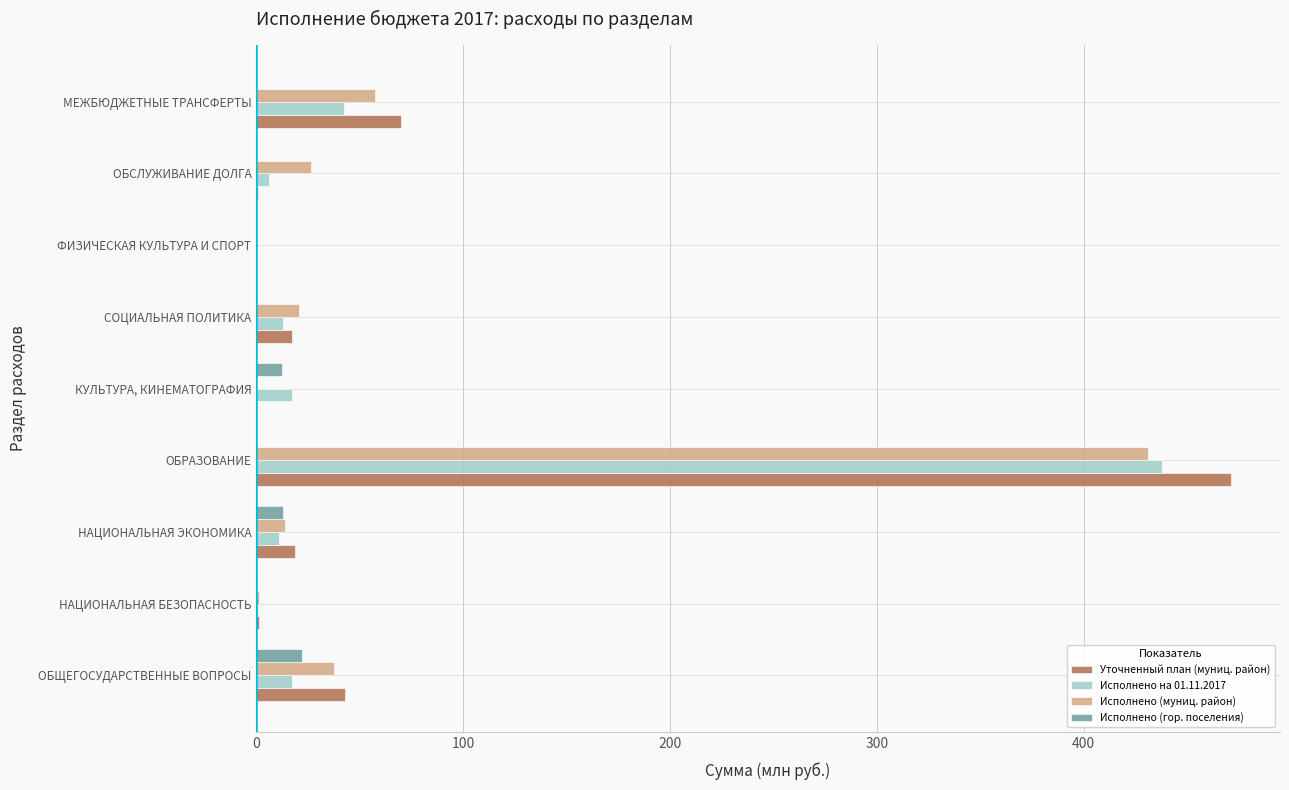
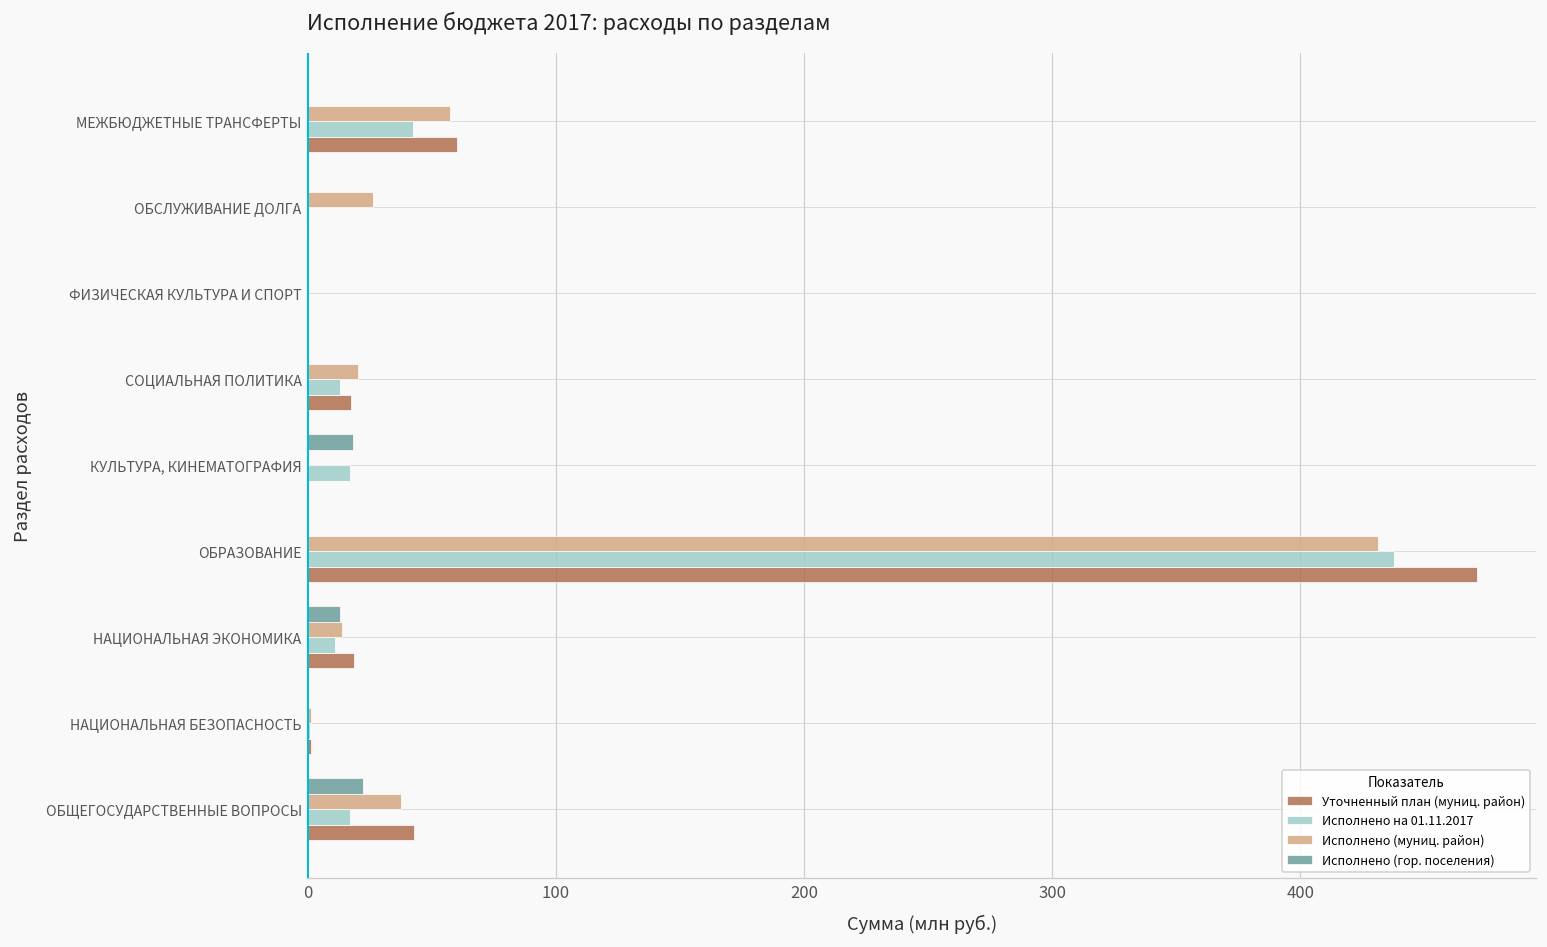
  {
    "Уточненный план (муниц. район)": {
-     "МЕЖБЮДЖЕТНЫЕ ТРАНСФЕРТЫ": 70,
+     "МЕЖБЮДЖЕТНЫЕ ТРАНСФЕРТЫ": 60,
      "СОЦИАЛЬНАЯ ПОЛИТИКА": 17,
      "КУЛЬТУРА, КИНЕМАТОГРАФИЯ": 0,
      "ОБРАЗОВАНИЕ": 471,
      "НАЦИОНАЛЬНАЯ ЭКОНОМИКА": 19,
      "НАЦИОНАЛЬНАЯ БЕЗОПАСНОСТЬ": 1,
      "ОБЩЕГОСУДАРСТВЕННЫЕ ВОПРОСЫ": 43
    },
    "Исполнено на 01.11.2017": {
      "МЕЖБЮДЖЕТНЫЕ ТРАНСФЕРТЫ": 42,
-     "ОБСЛУЖИВАНИЕ ДОЛГА": 6,
+     "ОБСЛУЖИВАНИЕ ДОЛГА": 1,
      "СОЦИАЛЬНАЯ ПОЛИТИКА": 13,
      "КУЛЬТУРА, КИНЕМАТОГРАФИЯ": 17,
      "ОБРАЗОВАНИЕ": 438,
      "НАЦИОНАЛЬНАЯ ЭКОНОМИКА": 11,
      "ОБЩЕГОСУДАРСТВЕННЫЕ ВОПРОСЫ": 17
    },
    "Исполнено (муниц. район)": {
      "МЕЖБЮДЖЕТНЫЕ ТРАНСФЕРТЫ": 58,
      "ОБСЛУЖИВАНИЕ ДОЛГА": 26,
      "СОЦИАЛЬНАЯ ПОЛИТИКА": 21,
      "КУЛЬТУРА, КИНЕМАТОГРАФИЯ": 0,
      "ОБРАЗОВАНИЕ": 431,
      "НАЦИОНАЛЬНАЯ ЭКОНОМИКА": 14,
      "НАЦИОНАЛЬНАЯ БЕЗОПАСНОСТЬ": 1,
      "ОБЩЕГОСУДАРСТВЕННЫЕ ВОПРОСЫ": 38
    },
    "Исполнено (гор. поселения)": {
      "МЕЖБЮДЖЕТНЫЕ ТРАНСФЕРТЫ": 0,
      "ФИЗИЧЕСКАЯ КУЛЬТУРА И СПОРТ": 0,
-     "КУЛЬТУРА, КИНЕМАТОГРАФИЯ": 12,
+     "КУЛЬТУРА, КИНЕМАТОГРАФИЯ": 19,
      "НАЦИОНАЛЬНАЯ ЭКОНОМИКА": 13,
      "ОБЩЕГОСУДАРСТВЕННЫЕ ВОПРОСЫ": 22
    }
  }
